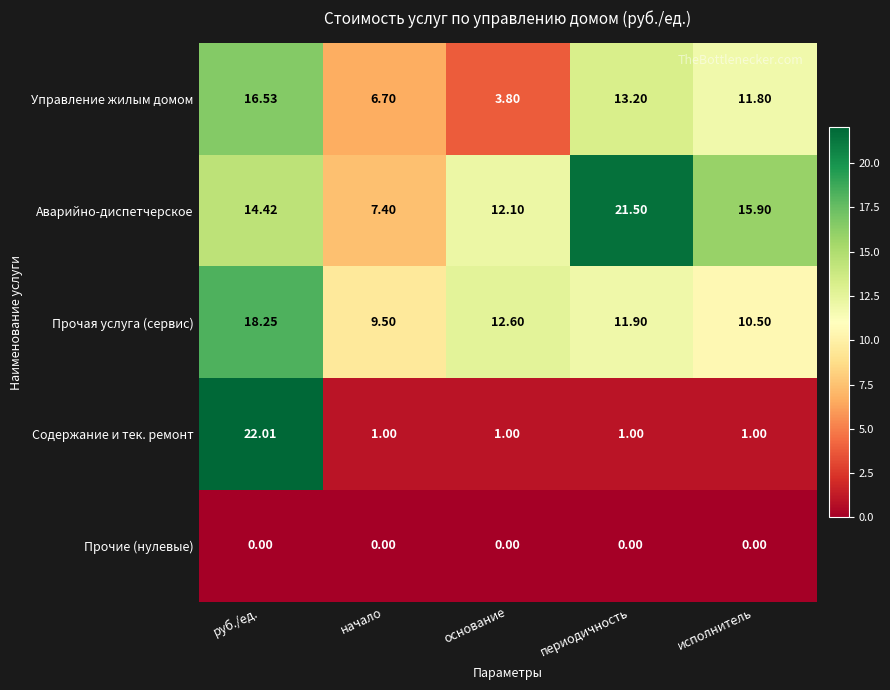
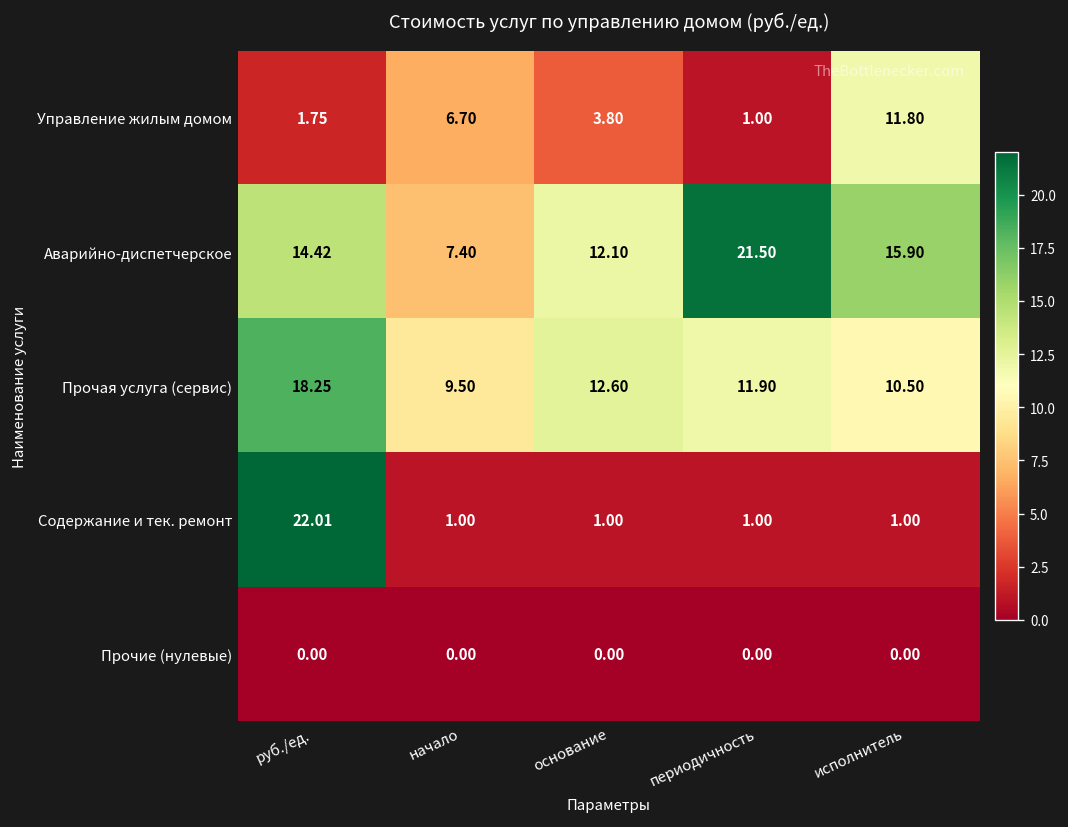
  {
    "Управление жилым домом": {
-     "руб./ед.": 16.53,
+     "руб./ед.": 1.75,
      "начало": 6.70,
      "основание": 3.80,
-     "периодичность": 13.20
+     "периодичность": 1.00
    },
    "Аварийно-диспетчерское": {
      "руб./ед.": 14.42,
      "начало": 7.40,
      "основание": 12.10,
      "периодичность": 21.50,
      "исполнитель": 15.90
    },
    "Прочая услуга (сервис)": {
      "руб./ед.": 18.25,
      "начало": 9.50,
      "основание": 12.60,
      "периодичность": 11.90,
      "исполнитель": 10.50
    },
    "Содержание и тек. ремонт": {
      "руб./ед.": 22.01,
      "начало": 1.00,
      "основание": 1.00,
      "периодичность": 1.00,
      "исполнитель": 1.00
    },
    "Прочие (нулевые)": {
      "руб./ед.": 0.00,
      "начало": 0.00,
      "основание": 0.00,
      "периодичность": 0.00,
      "исполнитель": 0.00
    }
  }
